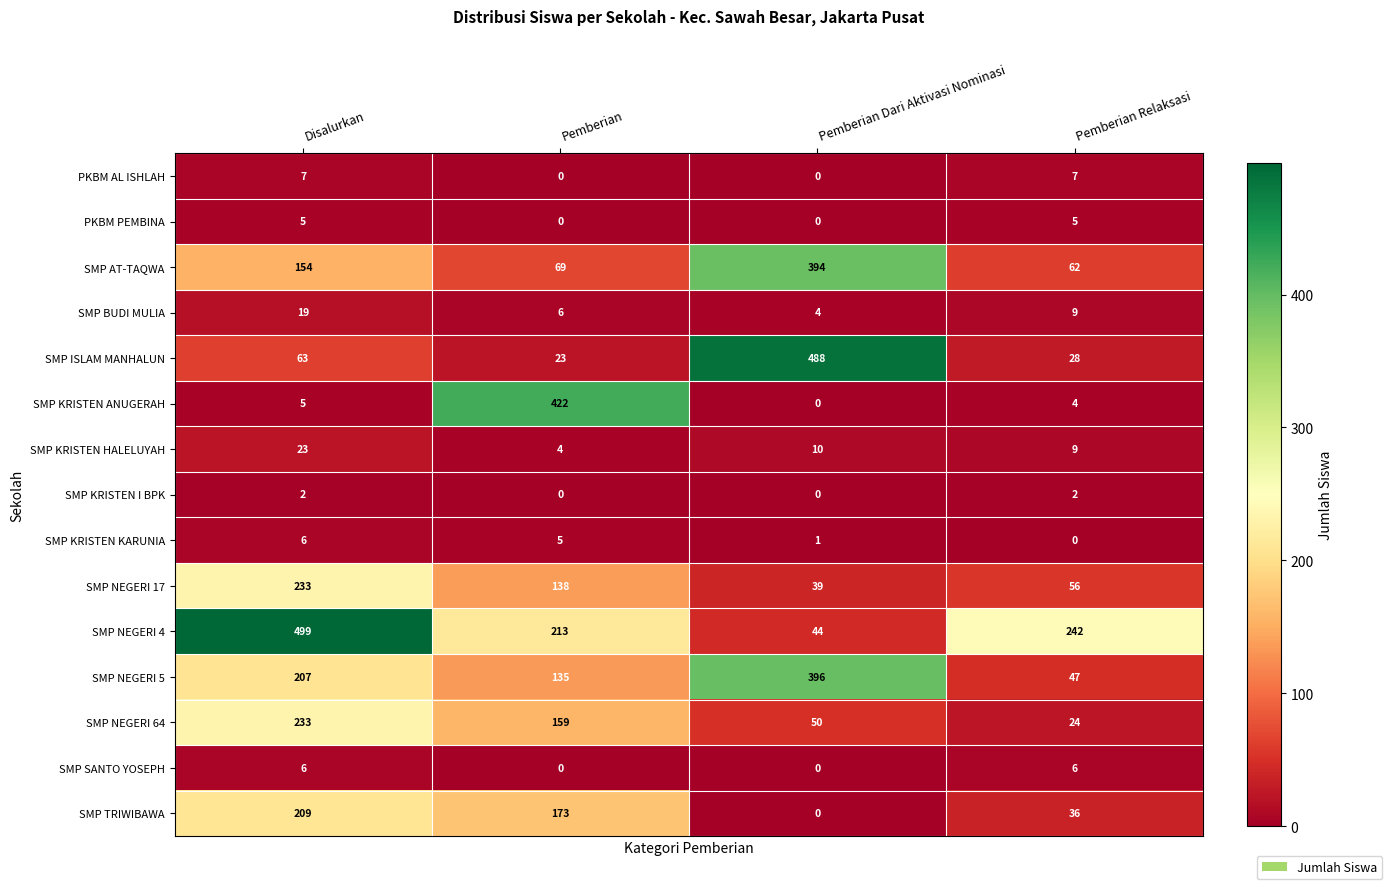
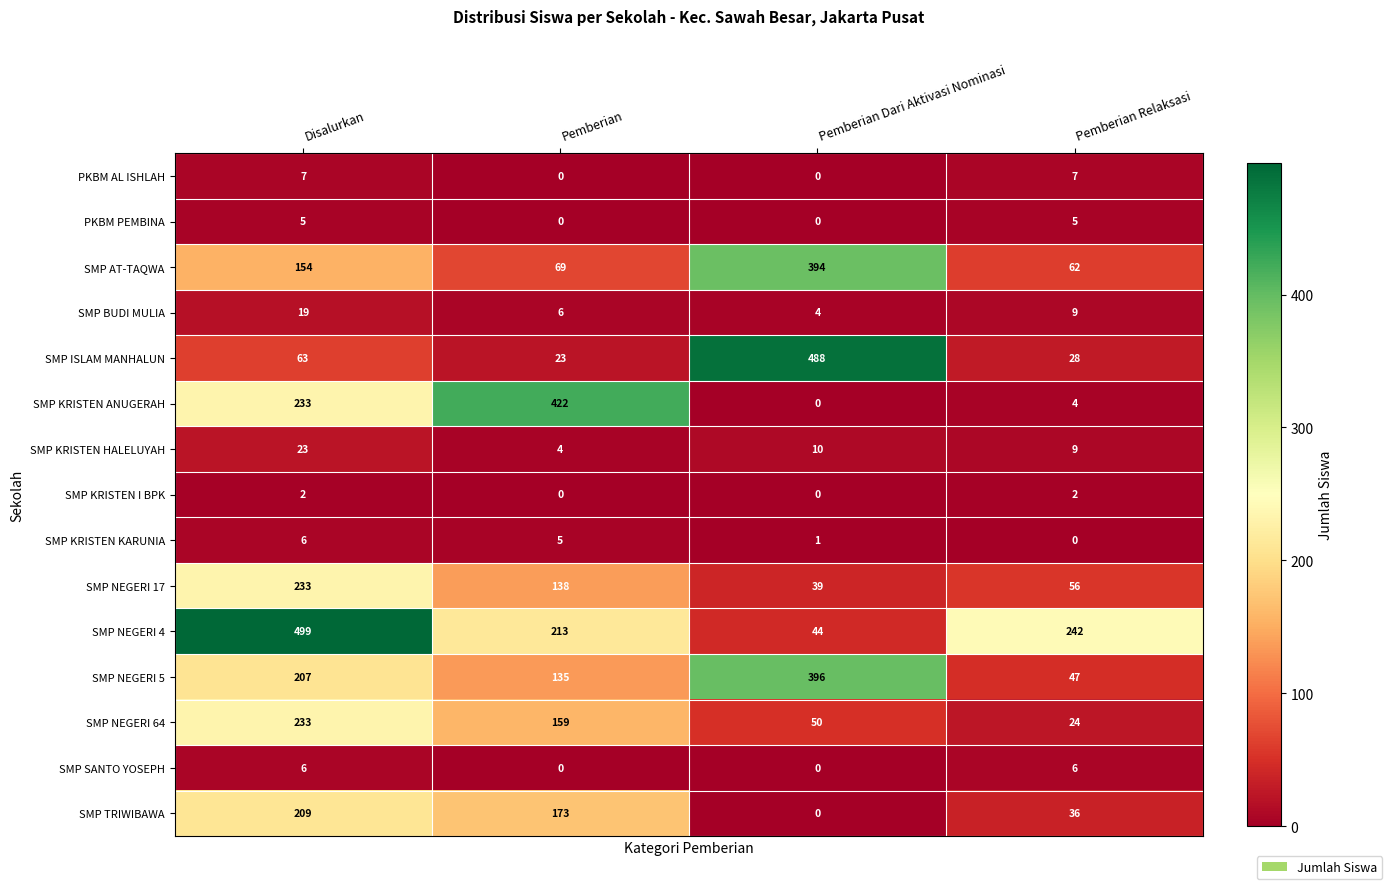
  {
    "PKBM AL ISHLAH": {
      "Disalurkan": 7,
      "Pemberian": 0,
      "Pemberian Dari Aktivasi Nominasi": 0,
      "Pemberian Relaksasi": 7
    },
    "PKBM PEMBINA": {
      "Disalurkan": 5,
      "Pemberian": 0,
      "Pemberian Dari Aktivasi Nominasi": 0,
      "Pemberian Relaksasi": 5
    },
    "SMP AT-TAQWA": {
      "Disalurkan": 154,
      "Pemberian": 69,
      "Pemberian Dari Aktivasi Nominasi": 394,
      "Pemberian Relaksasi": 62
    },
    "SMP BUDI MULIA": {
      "Disalurkan": 19,
      "Pemberian": 6,
      "Pemberian Dari Aktivasi Nominasi": 4,
      "Pemberian Relaksasi": 9
    },
    "SMP ISLAM MANHALUN": {
      "Disalurkan": 63,
      "Pemberian": 23,
      "Pemberian Dari Aktivasi Nominasi": 488,
      "Pemberian Relaksasi": 28
    },
    "SMP KRISTEN ANUGERAH": {
-     "Disalurkan": 5,
+     "Disalurkan": 233,
      "Pemberian": 422,
      "Pemberian Dari Aktivasi Nominasi": 0,
      "Pemberian Relaksasi": 4
    },
    "SMP KRISTEN HALELUYAH": {
      "Disalurkan": 23,
      "Pemberian": 4,
      "Pemberian Dari Aktivasi Nominasi": 10,
      "Pemberian Relaksasi": 9
    },
    "SMP KRISTEN I BPK": {
      "Disalurkan": 2,
      "Pemberian": 0,
      "Pemberian Dari Aktivasi Nominasi": 0,
      "Pemberian Relaksasi": 2
    },
    "SMP KRISTEN KARUNIA": {
      "Disalurkan": 6,
      "Pemberian": 5,
      "Pemberian Dari Aktivasi Nominasi": 1,
      "Pemberian Relaksasi": 0
    },
    "SMP NEGERI 17": {
      "Disalurkan": 233,
      "Pemberian": 138,
      "Pemberian Dari Aktivasi Nominasi": 39,
      "Pemberian Relaksasi": 56
    },
    "SMP NEGERI 4": {
      "Disalurkan": 499,
      "Pemberian": 213,
      "Pemberian Dari Aktivasi Nominasi": 44,
      "Pemberian Relaksasi": 242
    },
    "SMP NEGERI 5": {
      "Disalurkan": 207,
      "Pemberian": 135,
      "Pemberian Dari Aktivasi Nominasi": 396,
      "Pemberian Relaksasi": 47
    },
    "SMP NEGERI 64": {
      "Disalurkan": 233,
      "Pemberian": 159,
      "Pemberian Dari Aktivasi Nominasi": 50,
      "Pemberian Relaksasi": 24
    },
    "SMP SANTO YOSEPH": {
      "Disalurkan": 6,
      "Pemberian": 0,
      "Pemberian Dari Aktivasi Nominasi": 0,
      "Pemberian Relaksasi": 6
    },
    "SMP TRIWIBAWA": {
      "Disalurkan": 209,
      "Pemberian": 173,
      "Pemberian Dari Aktivasi Nominasi": 0,
      "Pemberian Relaksasi": 36
    }
  }
